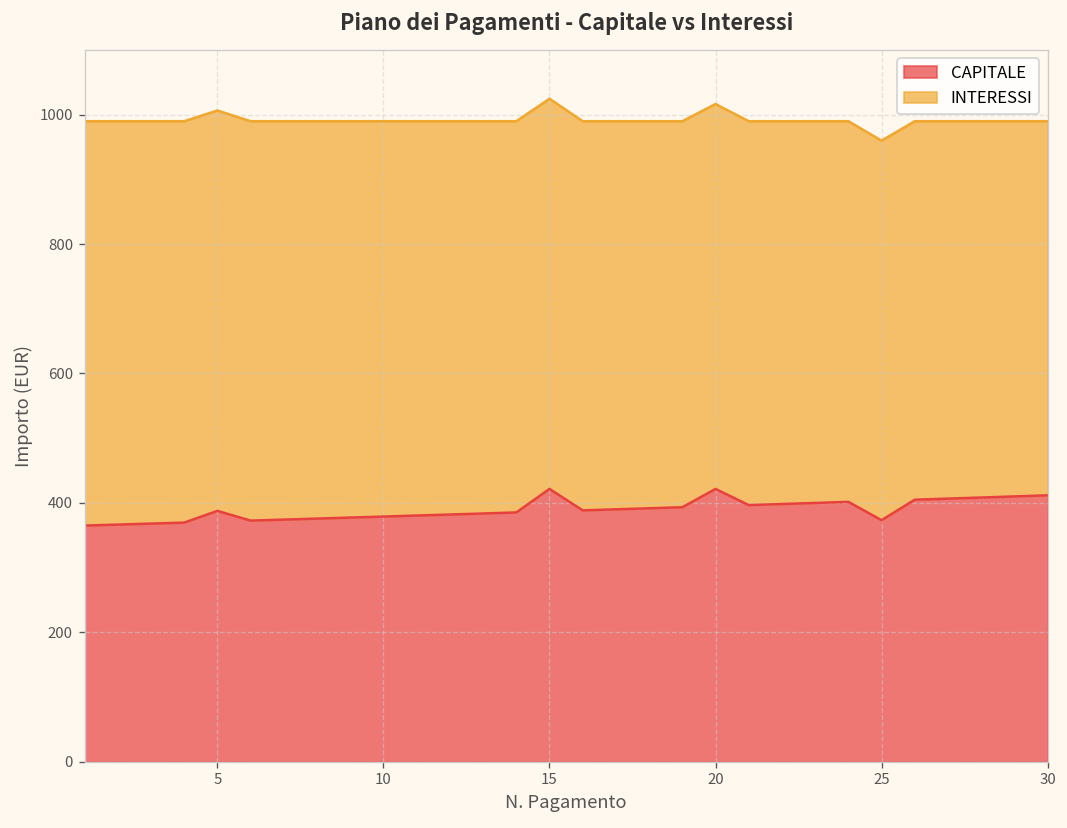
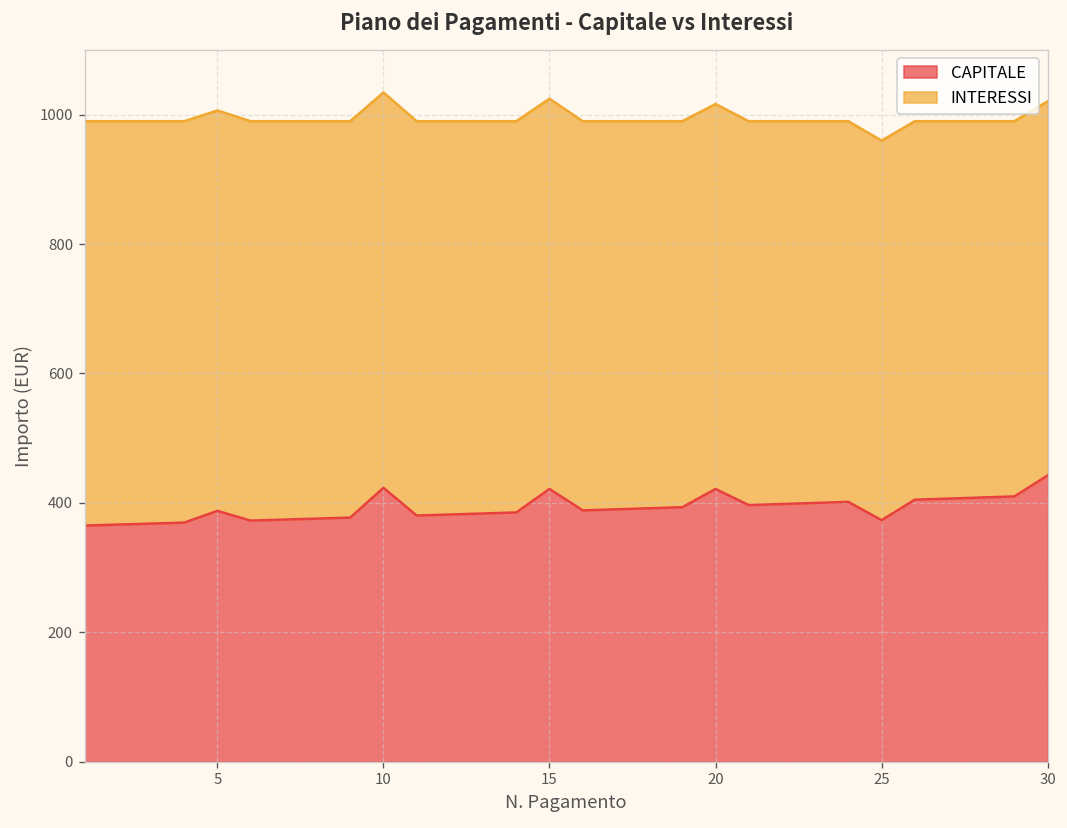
  {
    "CAPITALE": {
      "5": 390,
-     "10": 380,
+     "10": 420,
      "15": 420,
      "20": 420,
      "25": 370,
-     "30": 410
+     "30": 440
    },
    "INTERESSI": {
      "5": 620,
      "10": 610,
      "15": 600,
      "20": 600,
      "25": 590,
      "30": 580
    }
  }
